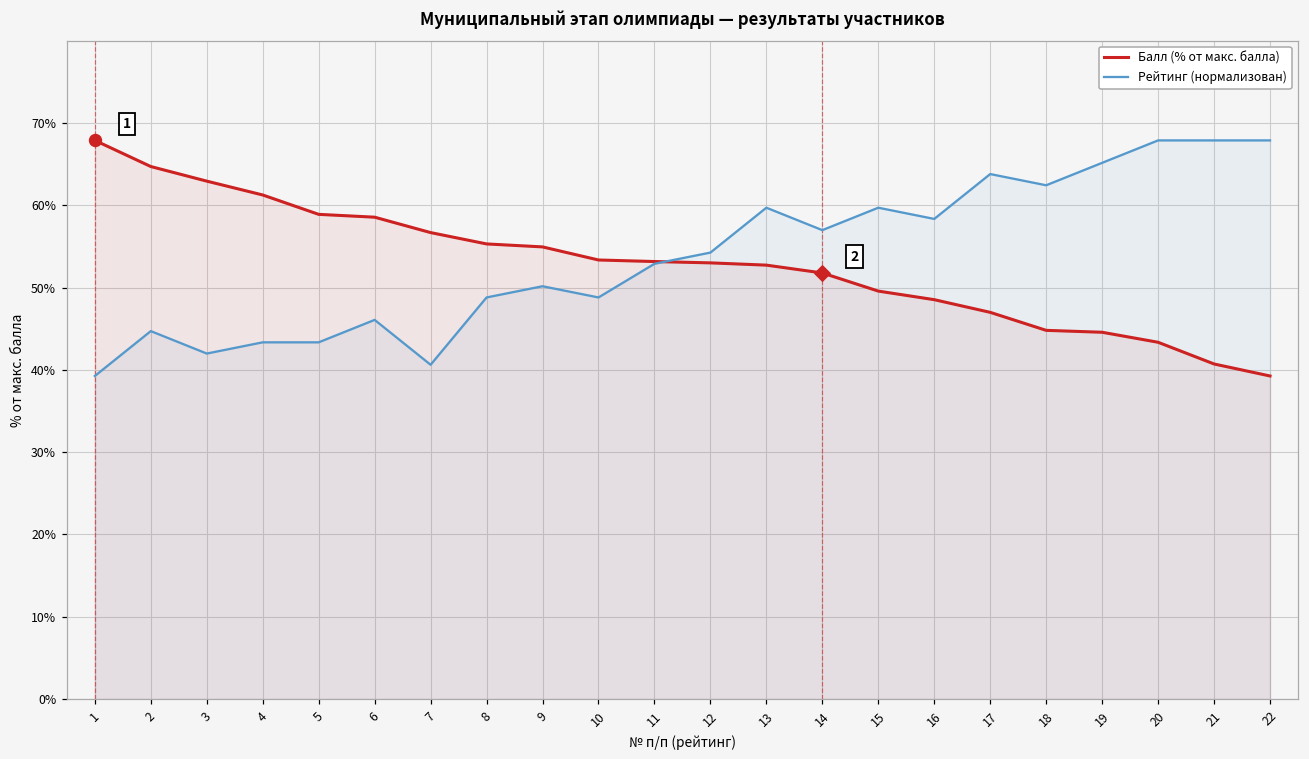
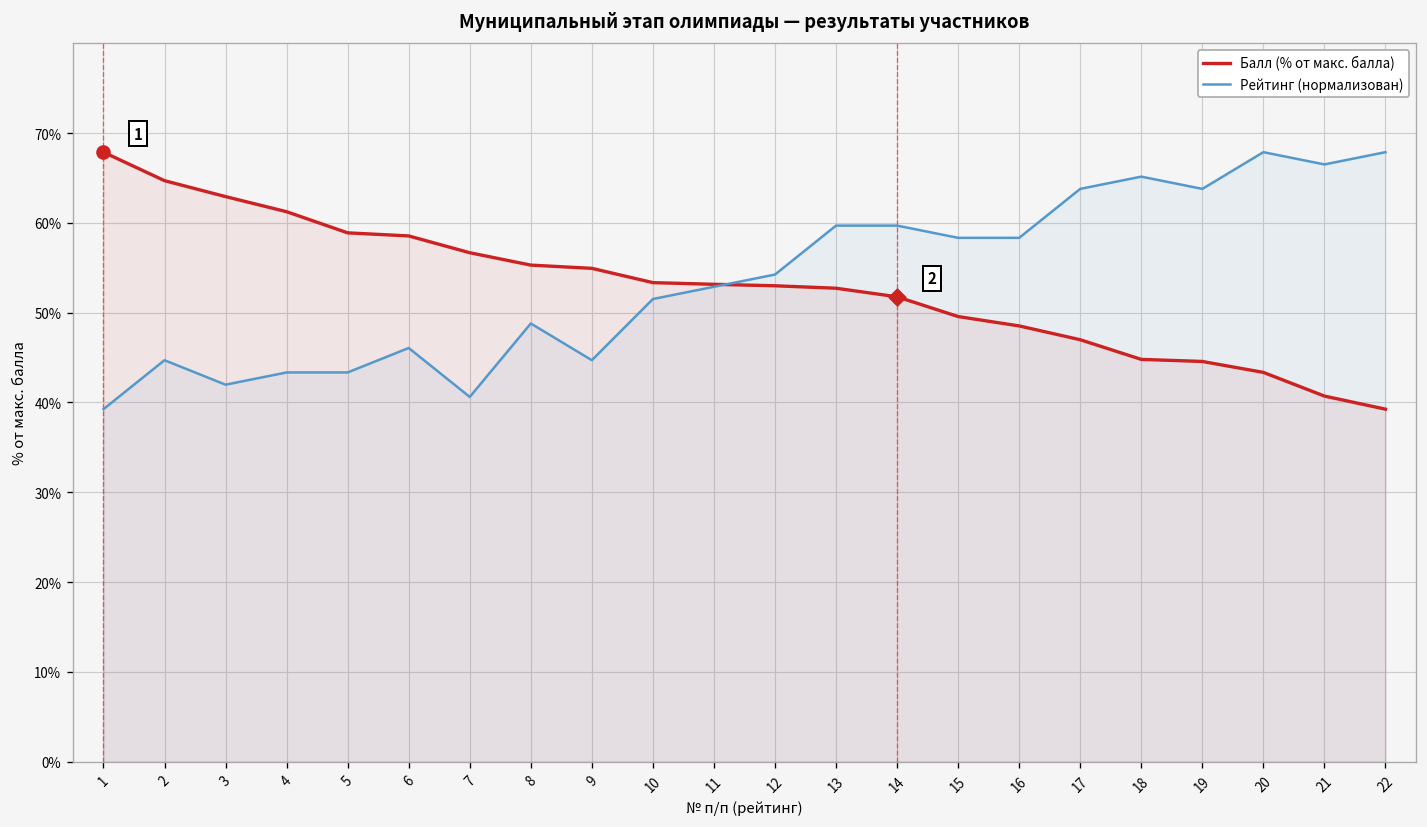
  {
    "Рейтинг (нормализован)": {
      "1": "39%",
      "2": "45%",
      "3": "42%",
      "4": "43%",
      "5": "43%",
      "6": "46%",
      "7": "41%",
      "8": "49%",
-     "9": "50%",
-     "10": "49%",
+     "9": "45%",
+     "10": "52%",
      "12": "54%",
      "13": "60%",
-     "14": "57%",
-     "15": "60%",
+     "14": "60%",
+     "15": "58%",
      "16": "58%",
      "17": "64%",
-     "18": "62%",
-     "19": "65%",
+     "18": "65%",
+     "19": "64%",
      "20": "68%",
-     "21": "68%",
+     "21": "67%",
      "22": "68%"
    }
  }
